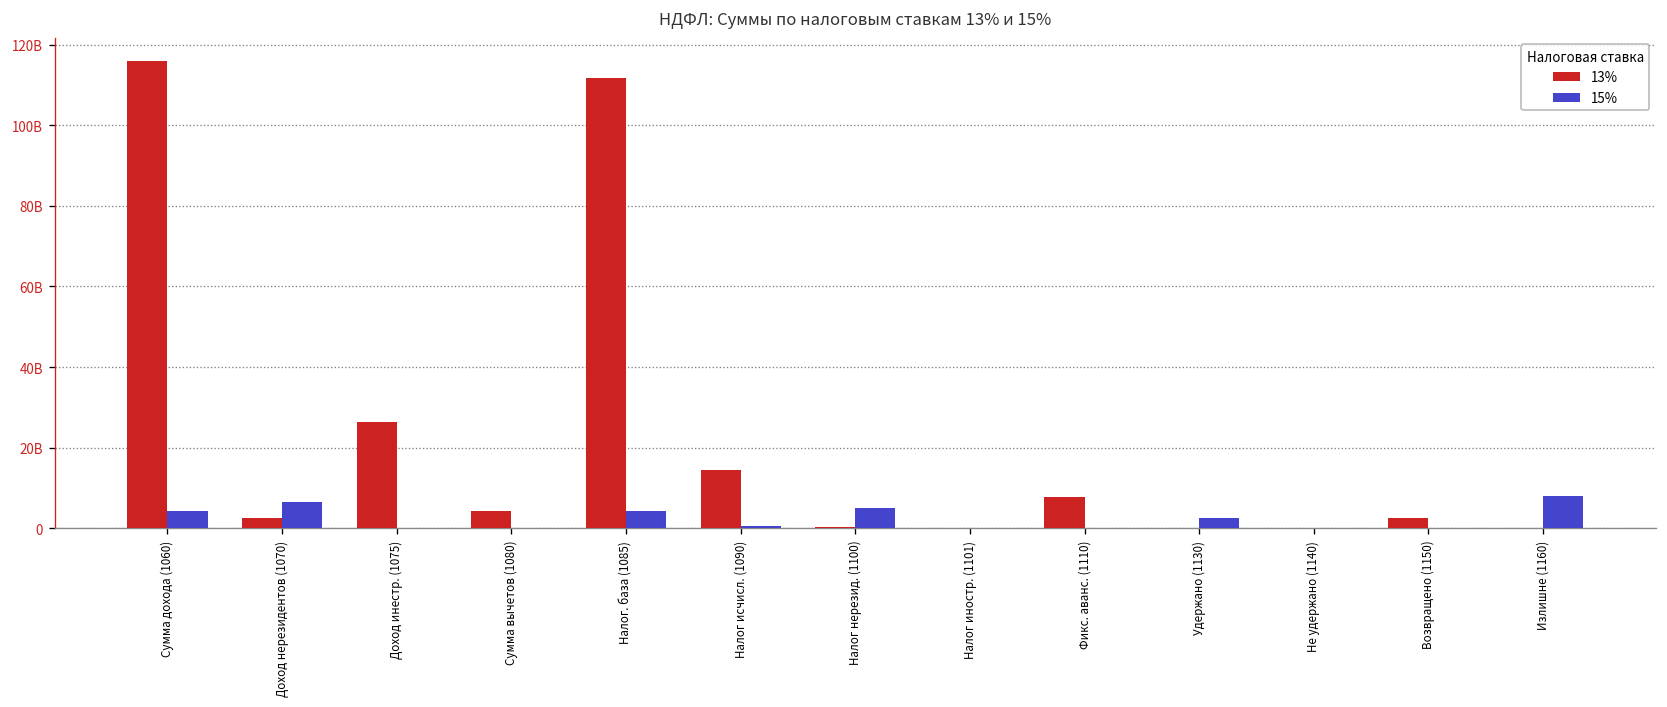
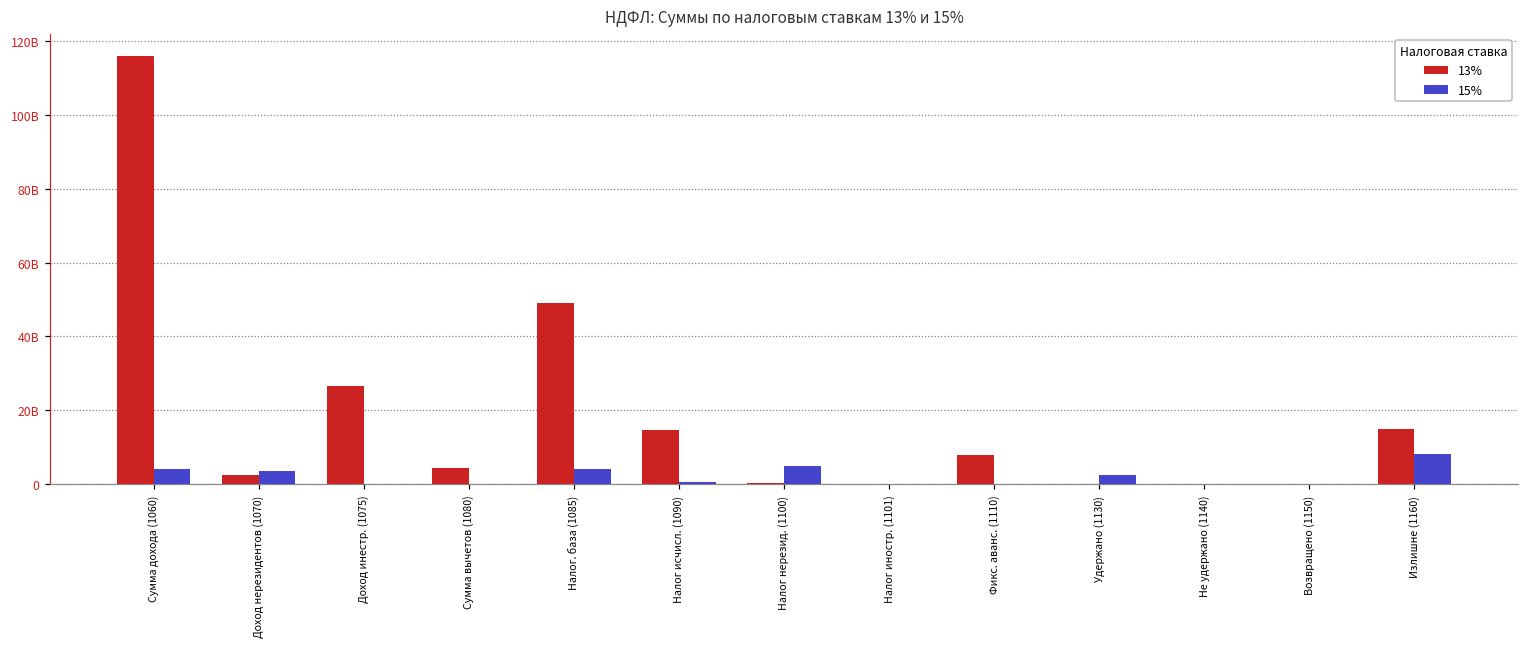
  {
    "13%": {
      "Сумма дохода (1060)": 116000000000,
      "Доход нерезидентов (1070)": 2000000000,
      "Доход инестр. (1075)": 26000000000,
      "Сумма вычетов (1080)": 4000000000,
-     "Налог. база (1085)": 112000000000,
+     "Налог. база (1085)": 49000000000,
      "Налог исчисл. (1090)": 15000000000,
      "Фикс. аванс. (1110)": 8000000000,
      "Удержано (1130)": 0,
      "Не удержано (1140)": 0,
-     "Возвращено (1150)": 3000000000,
-     "Излишне (1160)": 0
+     "Возвращено (1150)": 0,
+     "Излишне (1160)": 15000000000
    },
    "15%": {
      "Сумма дохода (1060)": 4000000000,
-     "Доход нерезидентов (1070)": 6000000000,
+     "Доход нерезидентов (1070)": 4000000000,
      "Сумма вычетов (1080)": 0,
      "Налог. база (1085)": 4000000000,
      "Налог нерезид. (1100)": 5000000000,
      "Фикс. аванс. (1110)": 0,
      "Удержано (1130)": 2000000000,
      "Не удержано (1140)": 0,
      "Возвращено (1150)": 0,
      "Излишне (1160)": 8000000000
    }
  }
